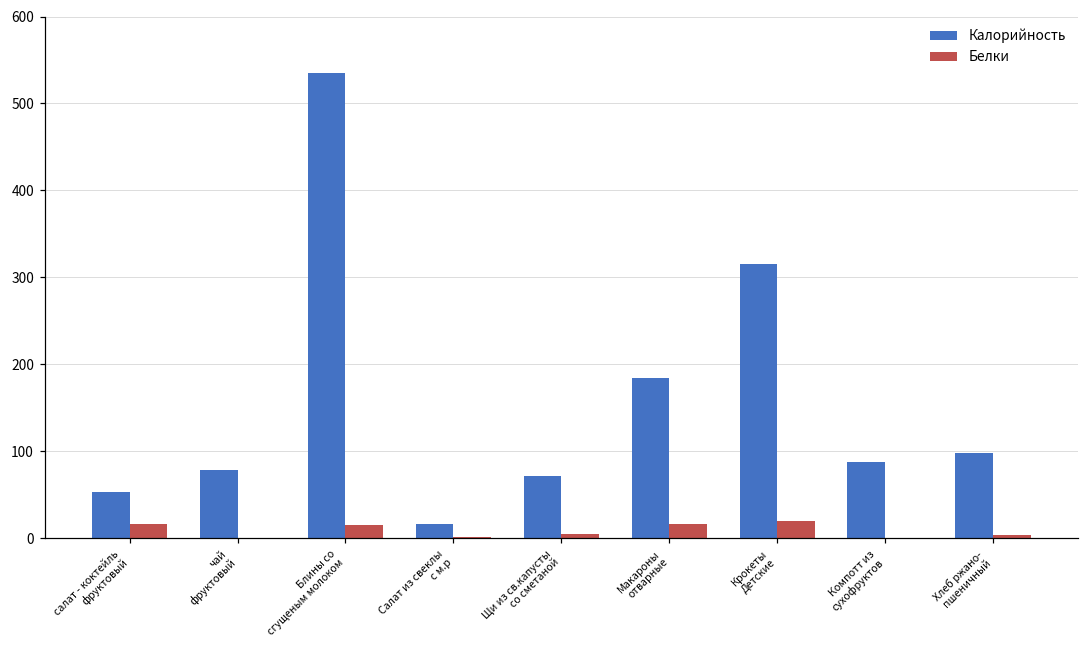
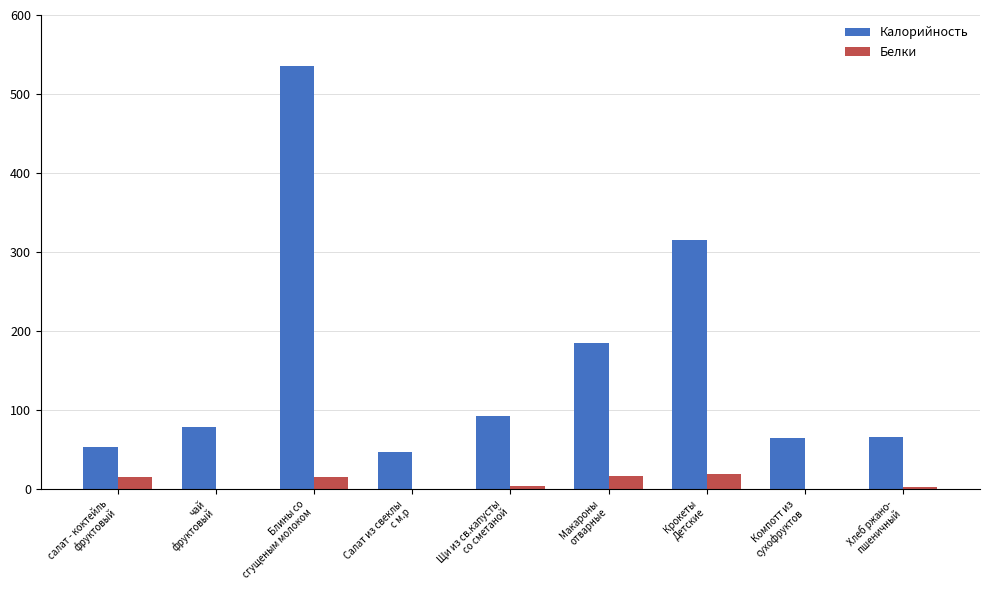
  {
    "Калорийность": {
      "салат - коктейль фруктовый": 50,
      "чай фруктовый": 80,
      "Блины со сгущеным молоком": 540,
-     "Салат из свеклы с м.р": 20,
-     "Щи из св.капусты со сметаной": 70,
+     "Салат из свеклы с м.р": 50,
+     "Щи из св.капусты со сметаной": 90,
      "Макароны отварные": 180,
      "Крокеты Детские": 320,
-     "Компотт из сухофруктов": 90,
-     "Хлеб ржано- пшеничный": 100
+     "Компотт из сухофруктов": 70,
+     "Хлеб ржано- пшеничный": 70
    },
    "Белки": {
      "салат - коктейль фруктовый": 20,
      "Блины со сгущеным молоком": 20,
      "Щи из св.капусты со сметаной": 0,
      "Макароны отварные": 20,
      "Крокеты Детские": 20,
      "Хлеб ржано- пшеничный": 0
    }
  }
